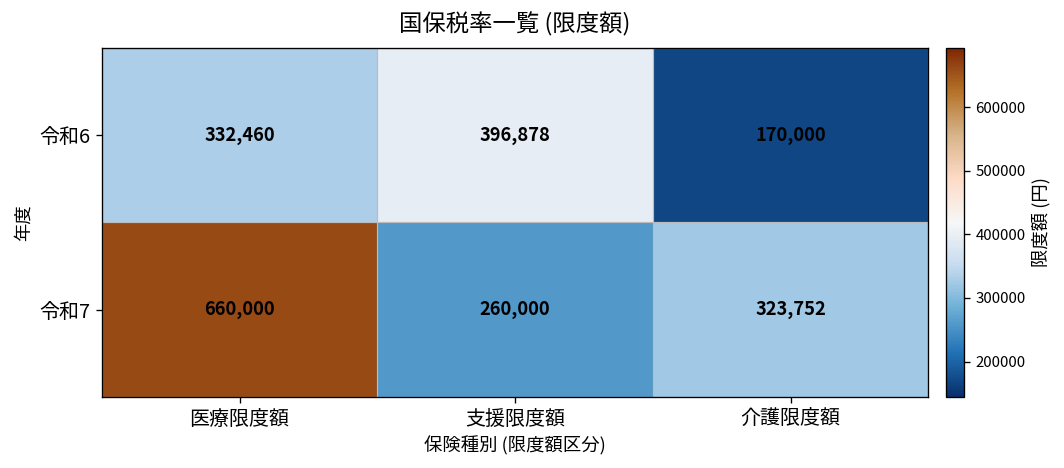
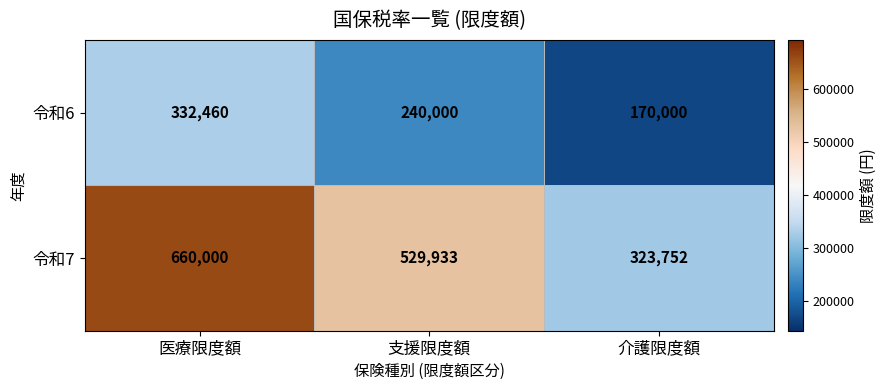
  {
    "令和6": {
      "医療限度額": "332,460",
-     "支援限度額": "396,878",
+     "支援限度額": "240,000",
      "介護限度額": "170,000"
    },
    "令和7": {
      "医療限度額": "660,000",
-     "支援限度額": "260,000",
+     "支援限度額": "529,933",
      "介護限度額": "323,752"
    }
  }
